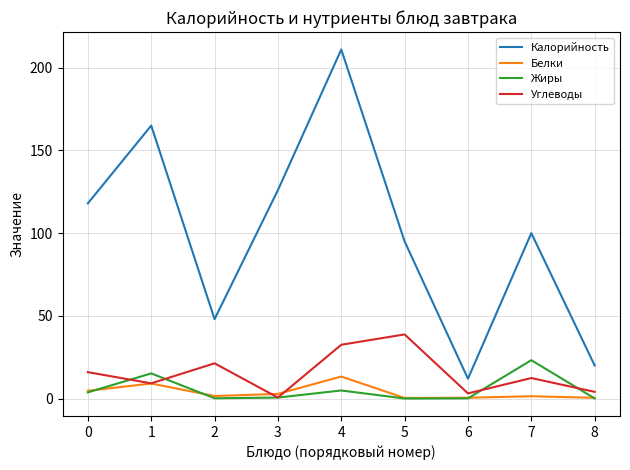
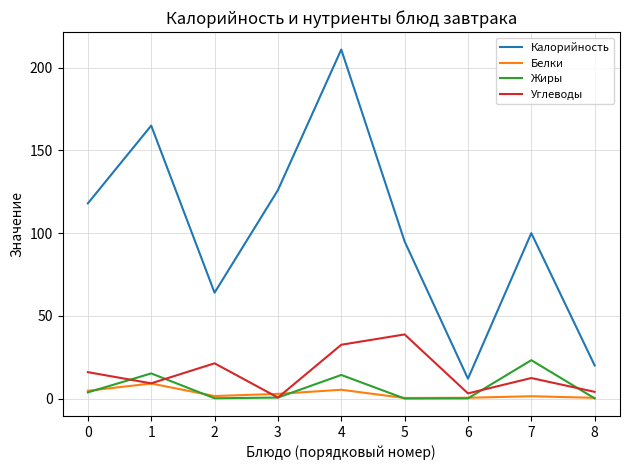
  {
    "Калорийность": {
      "0": 118,
      "1": 165,
-     "2": 48,
+     "2": 64,
      "3": 126,
      "4": 211,
      "5": 95,
      "6": 12,
      "7": 100,
      "8": 20
    },
    "Белки": {
      "3": 3,
-     "4": 13,
+     "4": 5,
      "7": 1
    },
    "Жиры": {
      "1": 15,
-     "4": 5,
+     "4": 14,
      "7": 23
    },
    "Углеводы": {
      "0": 16,
      "2": 21,
      "4": 33,
      "5": 39,
      "6": 3,
      "7": 12,
      "8": 4
    }
  }
